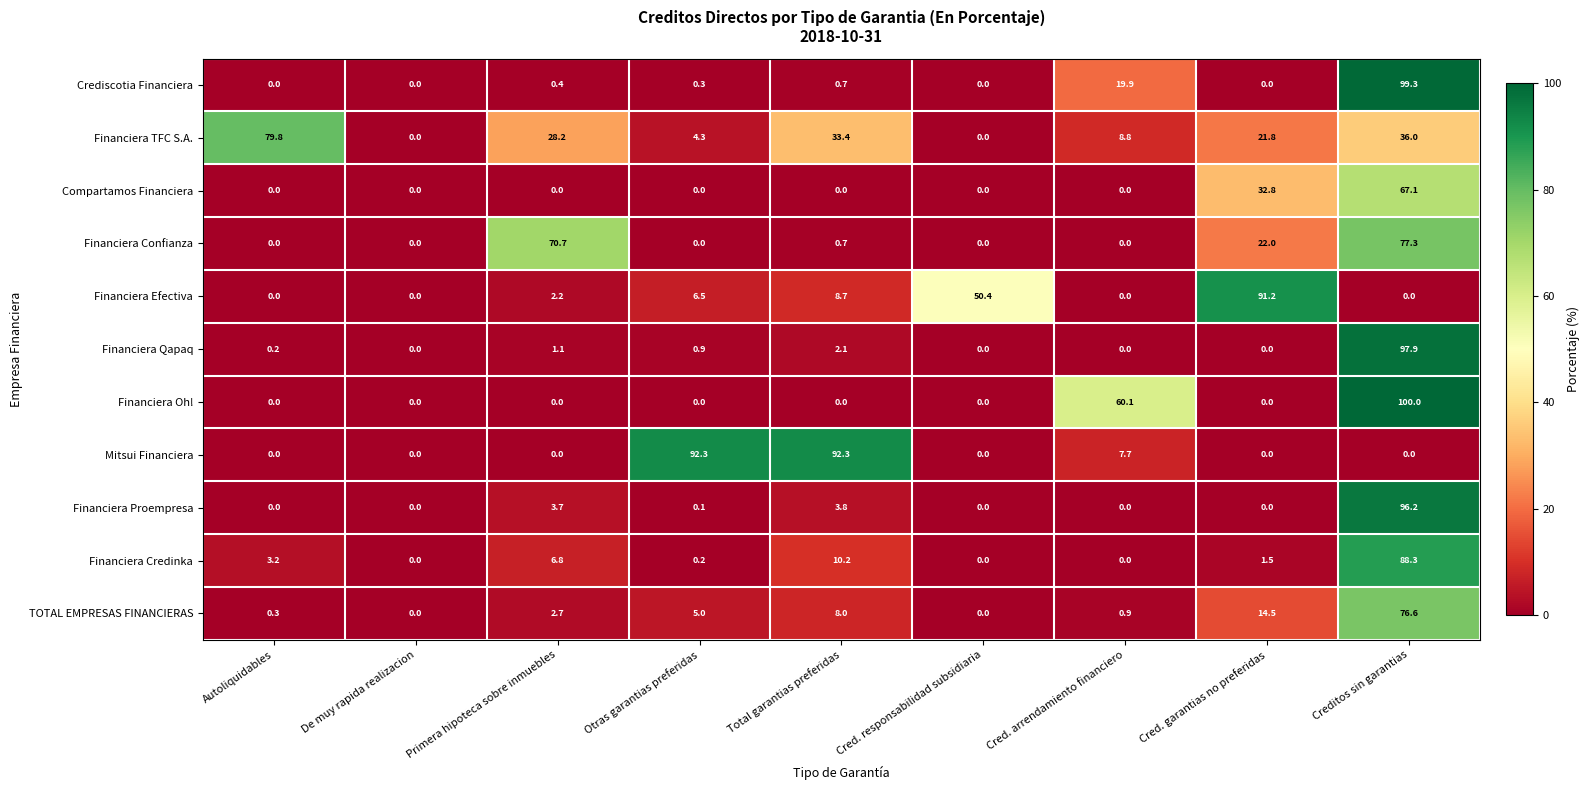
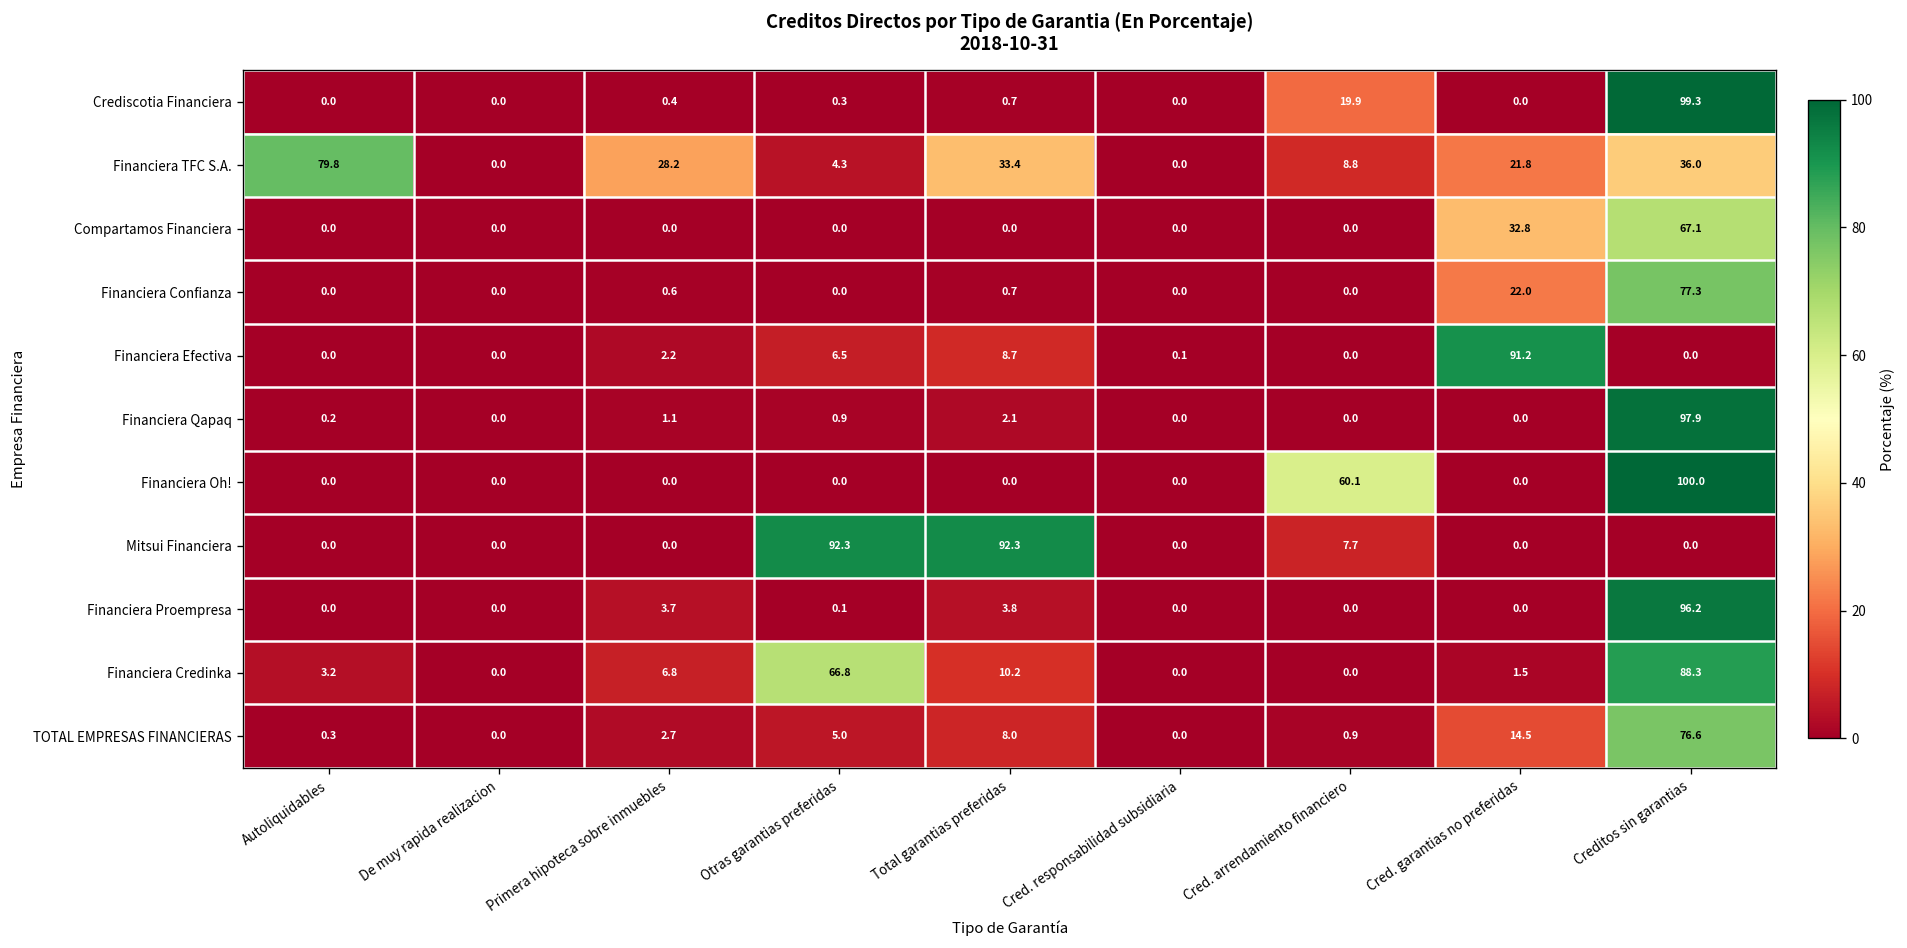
  {
    "Crediscotia Financiera": {
      "Autoliquidables": 0.0,
      "De muy rapida realizacion": 0.0,
      "Primera hipoteca sobre inmuebles": 0.4,
      "Otras garantias preferidas": 0.3,
      "Total garantias preferidas": 0.7,
      "Cred. responsabilidad subsidiaria": 0.0,
      "Cred. arrendamiento financiero": 19.9,
      "Cred. garantias no preferidas": 0.0,
      "Creditos sin garantias": 99.3
    },
    "Financiera TFC S.A.": {
      "Autoliquidables": 79.8,
      "De muy rapida realizacion": 0.0,
      "Primera hipoteca sobre inmuebles": 28.2,
      "Otras garantias preferidas": 4.3,
      "Total garantias preferidas": 33.4,
      "Cred. responsabilidad subsidiaria": 0.0,
      "Cred. arrendamiento financiero": 8.8,
      "Cred. garantias no preferidas": 21.8,
      "Creditos sin garantias": 36.0
    },
    "Compartamos Financiera": {
      "Autoliquidables": 0.0,
      "De muy rapida realizacion": 0.0,
      "Primera hipoteca sobre inmuebles": 0.0,
      "Otras garantias preferidas": 0.0,
      "Total garantias preferidas": 0.0,
      "Cred. responsabilidad subsidiaria": 0.0,
      "Cred. arrendamiento financiero": 0.0,
      "Cred. garantias no preferidas": 32.8,
      "Creditos sin garantias": 67.1
    },
    "Financiera Confianza": {
      "Autoliquidables": 0.0,
      "De muy rapida realizacion": 0.0,
-     "Primera hipoteca sobre inmuebles": 70.7,
+     "Primera hipoteca sobre inmuebles": 0.6,
      "Otras garantias preferidas": 0.0,
      "Total garantias preferidas": 0.7,
      "Cred. responsabilidad subsidiaria": 0.0,
      "Cred. arrendamiento financiero": 0.0,
      "Cred. garantias no preferidas": 22.0,
      "Creditos sin garantias": 77.3
    },
    "Financiera Efectiva": {
      "Autoliquidables": 0.0,
      "De muy rapida realizacion": 0.0,
      "Primera hipoteca sobre inmuebles": 2.2,
      "Otras garantias preferidas": 6.5,
      "Total garantias preferidas": 8.7,
-     "Cred. responsabilidad subsidiaria": 50.4,
+     "Cred. responsabilidad subsidiaria": 0.1,
      "Cred. arrendamiento financiero": 0.0,
      "Cred. garantias no preferidas": 91.2,
      "Creditos sin garantias": 0.0
    },
    "Financiera Qapaq": {
      "Autoliquidables": 0.2,
      "De muy rapida realizacion": 0.0,
      "Primera hipoteca sobre inmuebles": 1.1,
      "Otras garantias preferidas": 0.9,
      "Total garantias preferidas": 2.1,
      "Cred. responsabilidad subsidiaria": 0.0,
      "Cred. arrendamiento financiero": 0.0,
      "Cred. garantias no preferidas": 0.0,
      "Creditos sin garantias": 97.9
    },
    "Financiera Oh!": {
      "Autoliquidables": 0.0,
      "De muy rapida realizacion": 0.0,
      "Primera hipoteca sobre inmuebles": 0.0,
      "Otras garantias preferidas": 0.0,
      "Total garantias preferidas": 0.0,
      "Cred. responsabilidad subsidiaria": 0.0,
      "Cred. arrendamiento financiero": 60.1,
      "Cred. garantias no preferidas": 0.0,
      "Creditos sin garantias": 100.0
    },
    "Mitsui Financiera": {
      "Autoliquidables": 0.0,
      "De muy rapida realizacion": 0.0,
      "Primera hipoteca sobre inmuebles": 0.0,
      "Otras garantias preferidas": 92.3,
      "Total garantias preferidas": 92.3,
      "Cred. responsabilidad subsidiaria": 0.0,
      "Cred. arrendamiento financiero": 7.7,
      "Cred. garantias no preferidas": 0.0,
      "Creditos sin garantias": 0.0
    },
    "Financiera Proempresa": {
      "Autoliquidables": 0.0,
      "De muy rapida realizacion": 0.0,
      "Primera hipoteca sobre inmuebles": 3.7,
      "Otras garantias preferidas": 0.1,
      "Total garantias preferidas": 3.8,
      "Cred. responsabilidad subsidiaria": 0.0,
      "Cred. arrendamiento financiero": 0.0,
      "Cred. garantias no preferidas": 0.0,
      "Creditos sin garantias": 96.2
    },
    "Financiera Credinka": {
      "Autoliquidables": 3.2,
      "De muy rapida realizacion": 0.0,
      "Primera hipoteca sobre inmuebles": 6.8,
-     "Otras garantias preferidas": 0.2,
+     "Otras garantias preferidas": 66.8,
      "Total garantias preferidas": 10.2,
      "Cred. responsabilidad subsidiaria": 0.0,
      "Cred. arrendamiento financiero": 0.0,
      "Cred. garantias no preferidas": 1.5,
      "Creditos sin garantias": 88.3
    },
    "TOTAL EMPRESAS FINANCIERAS": {
      "Autoliquidables": 0.3,
      "De muy rapida realizacion": 0.0,
      "Primera hipoteca sobre inmuebles": 2.7,
      "Otras garantias preferidas": 5.0,
      "Total garantias preferidas": 8.0,
      "Cred. responsabilidad subsidiaria": 0.0,
      "Cred. arrendamiento financiero": 0.9,
      "Cred. garantias no preferidas": 14.5,
      "Creditos sin garantias": 76.6
    }
  }
